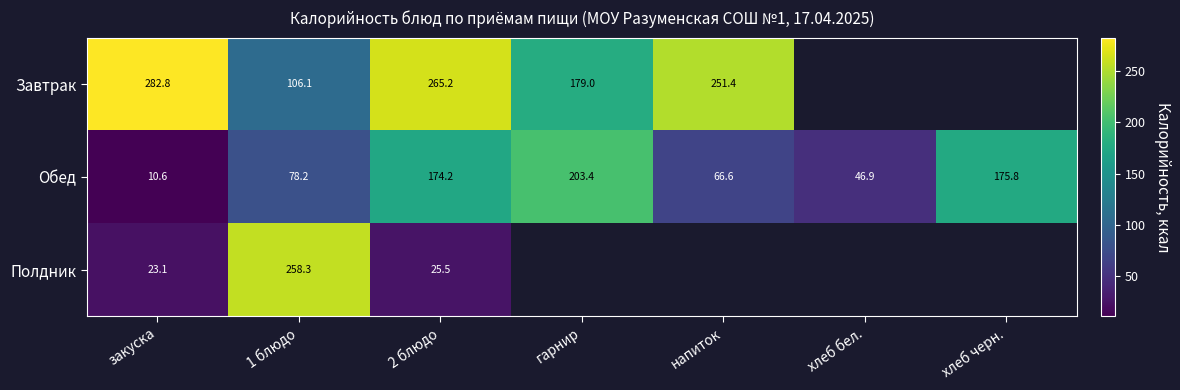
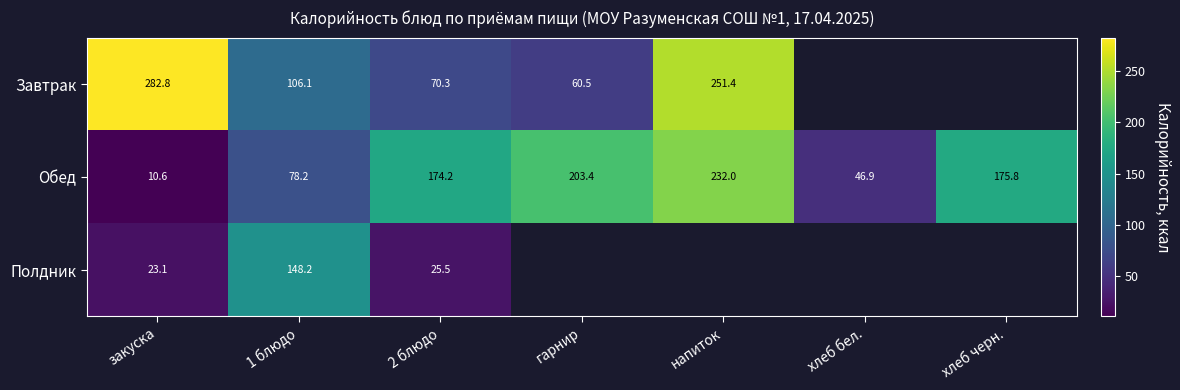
  {
    "Завтрак": {
      "закуска": 282.8,
      "1 блюдо": 106.1,
-     "2 блюдо": 265.2,
-     "гарнир": 179.0,
+     "2 блюдо": 70.3,
+     "гарнир": 60.5,
      "напиток": 251.4
    },
    "Обед": {
      "закуска": 10.6,
      "1 блюдо": 78.2,
      "2 блюдо": 174.2,
      "гарнир": 203.4,
-     "напиток": 66.6,
+     "напиток": 232.0,
      "хлеб бел.": 46.9,
      "хлеб черн.": 175.8
    },
    "Полдник": {
      "закуска": 23.1,
-     "1 блюдо": 258.3,
+     "1 блюдо": 148.2,
      "2 блюдо": 25.5
    }
  }
